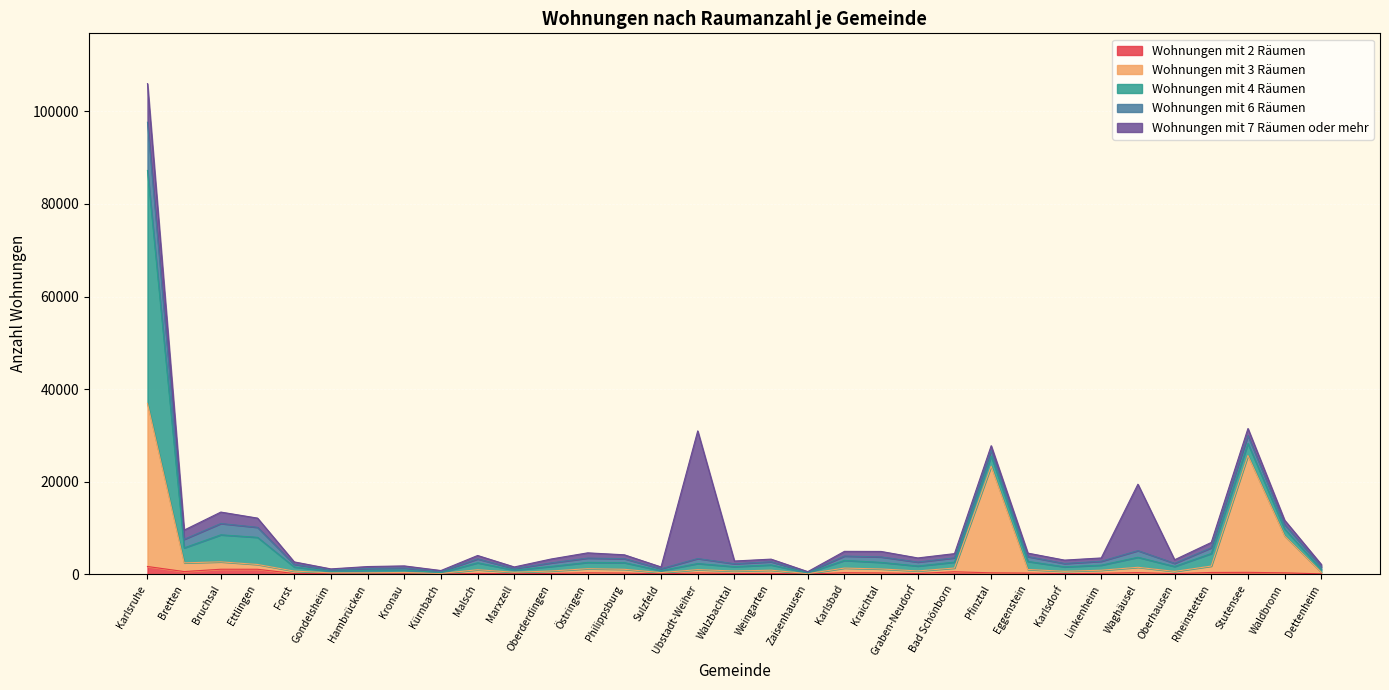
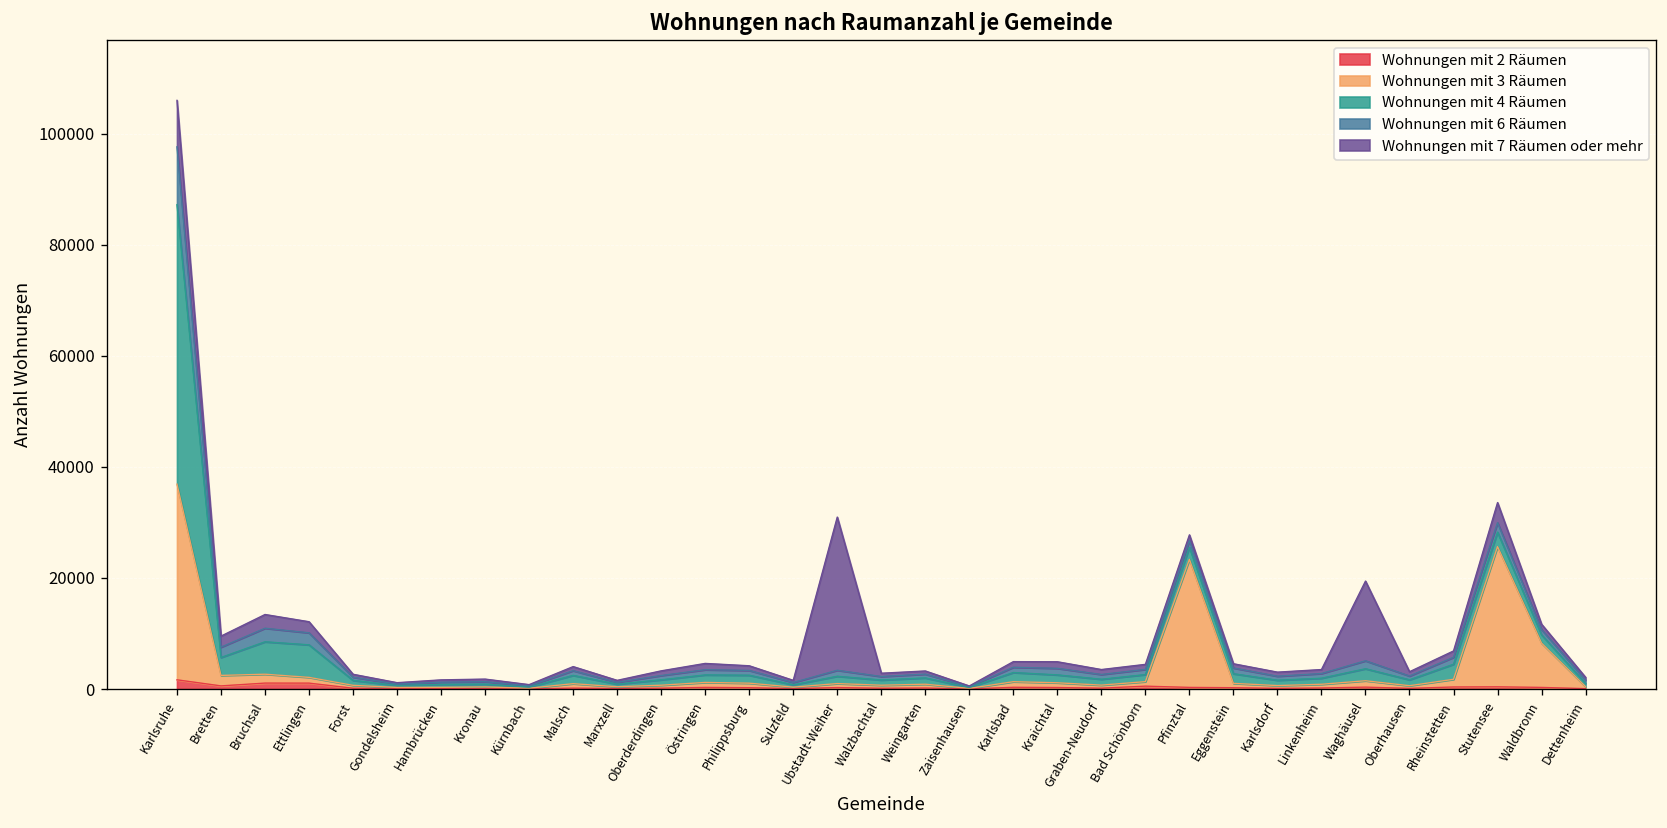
  {
    "Wohnungen mit 2 Räumen": {
      "Karlsruhe": 2000,
      "Bretten": 1000,
      "Bruchsal": 1000,
      "Ettlingen": 1000,
      "Malsch": 0,
      "Östringen": 0,
      "Philippsburg": 0,
      "Ubstadt-Weiher": 0,
      "Weingarten": 0,
      "Karlsbad": 0,
      "Kraichtal": 0,
      "Graben-Neudorf": 0,
      "Bad Schönborn": 1000,
      "Pfinztal": 0,
      "Eggenstein": 0,
      "Linkenheim": 0,
      "Waghäusel": 0,
      "Rheinstetten": 0,
      "Stutensee": 0,
      "Waldbronn": 0
    },
    "Wohnungen mit 3 Räumen": {
      "Karlsruhe": 35000,
      "Bretten": 2000,
      "Bruchsal": 2000,
      "Ettlingen": 1000,
      "Malsch": 1000,
      "Östringen": 1000,
      "Philippsburg": 1000,
      "Ubstadt-Weiher": 1000,
      "Weingarten": 1000,
      "Karlsbad": 1000,
      "Kraichtal": 1000,
      "Graben-Neudorf": 1000,
      "Bad Schönborn": 1000,
      "Pfinztal": 23000,
      "Eggenstein": 1000,
      "Linkenheim": 1000,
      "Waghäusel": 1000,
      "Rheinstetten": 1000,
      "Stutensee": 25000,
      "Waldbronn": 8000
    },
    "Wohnungen mit 7 Räumen oder mehr": {
      "Karlsruhe": 8000,
      "Bretten": 2000,
      "Bruchsal": 2000,
      "Ettlingen": 2000,
      "Malsch": 1000,
      "Oberderdingen": 1000,
      "Östringen": 1000,
      "Philippsburg": 1000,
      "Ubstadt-Weiher": 28000,
      "Walzbachtal": 1000,
      "Weingarten": 1000,
      "Karlsbad": 1000,
      "Kraichtal": 1000,
      "Graben-Neudorf": 1000,
      "Bad Schönborn": 1000,
      "Pfinztal": 1000,
      "Eggenstein": 1000,
      "Karlsdorf": 1000,
      "Linkenheim": 1000,
      "Waghäusel": 14000,
      "Oberhausen": 1000,
      "Rheinstetten": 1000,
-     "Stutensee": 2000,
+     "Stutensee": 4000,
      "Waldbronn": 1000
    }
  }
